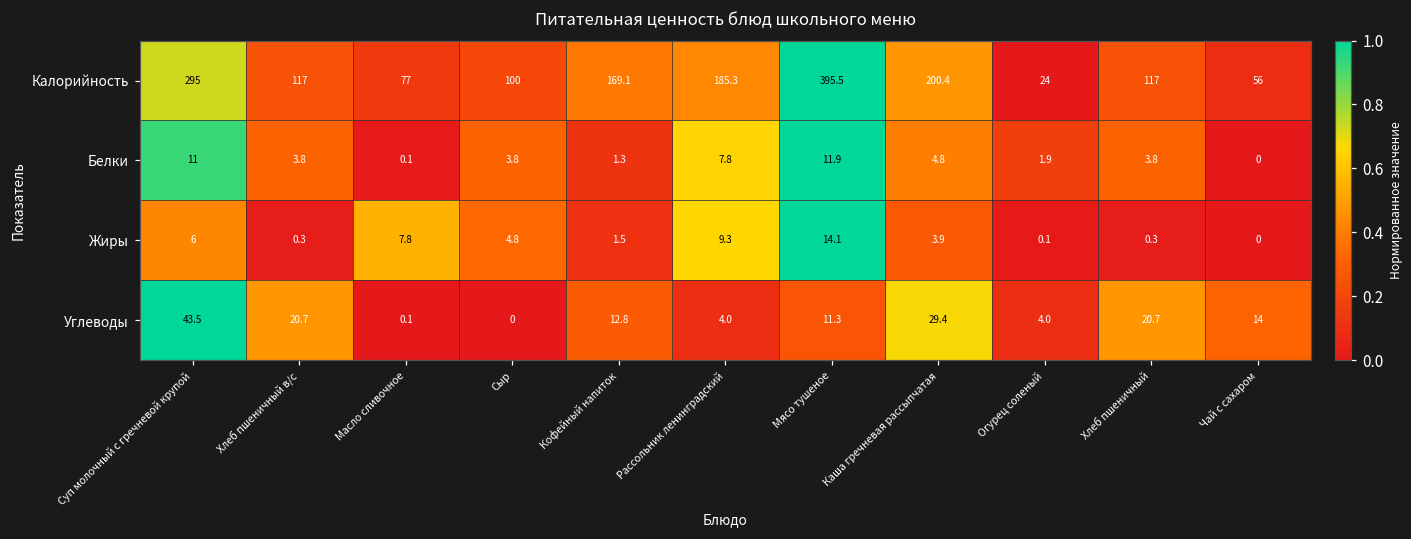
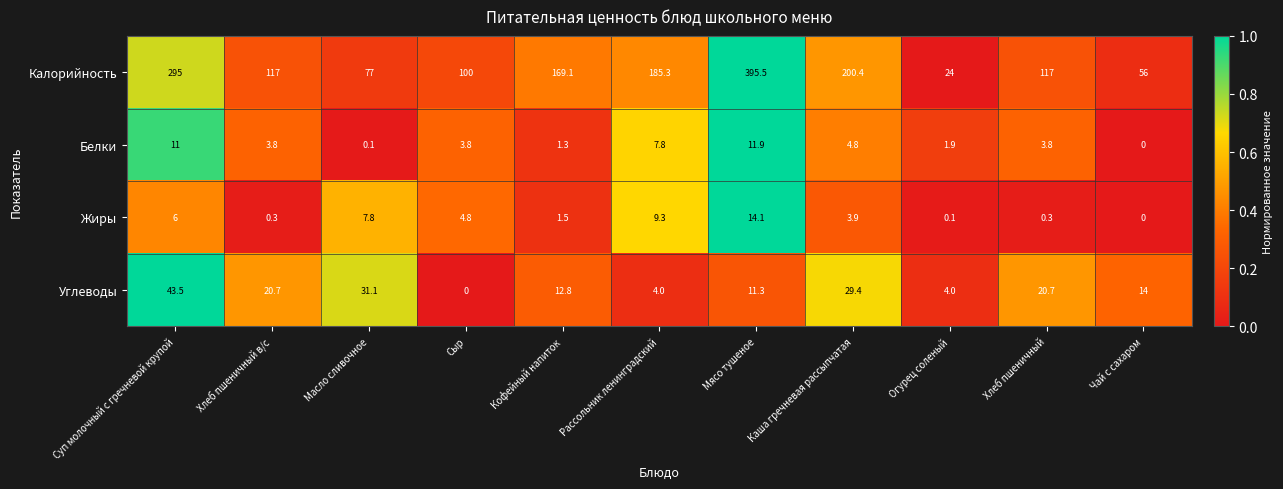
  {
    "Калорийность": {
      "Суп молочный с гречневой крупой": 295,
      "Хлеб пшеничный в/с": 117,
      "Масло сливочное": 77,
      "Сыр": 100,
      "Кофейный напиток": 169.1,
      "Рассольник ленинградский": 185.3,
      "Мясо тушеное": 395.5,
      "Каша гречневая рассыпчатая": 200.4,
      "Огурец соленый": 24,
      "Хлеб пшеничный": 117,
      "Чай с сахаром": 56
    },
    "Белки": {
      "Суп молочный с гречневой крупой": 11,
      "Хлеб пшеничный в/с": 3.8,
      "Масло сливочное": 0.1,
      "Сыр": 3.8,
      "Кофейный напиток": 1.3,
      "Рассольник ленинградский": 7.8,
      "Мясо тушеное": 11.9,
      "Каша гречневая рассыпчатая": 4.8,
      "Огурец соленый": 1.9,
      "Хлеб пшеничный": 3.8,
      "Чай с сахаром": 0
    },
    "Жиры": {
      "Суп молочный с гречневой крупой": 6,
      "Хлеб пшеничный в/с": 0.3,
      "Масло сливочное": 7.8,
      "Сыр": 4.8,
      "Кофейный напиток": 1.5,
      "Рассольник ленинградский": 9.3,
      "Мясо тушеное": 14.1,
      "Каша гречневая рассыпчатая": 3.9,
      "Огурец соленый": 0.1,
      "Хлеб пшеничный": 0.3,
      "Чай с сахаром": 0
    },
    "Углеводы": {
      "Суп молочный с гречневой крупой": 43.5,
      "Хлеб пшеничный в/с": 20.7,
-     "Масло сливочное": 0.1,
+     "Масло сливочное": 31.1,
      "Сыр": 0,
      "Кофейный напиток": 12.8,
      "Рассольник ленинградский": 4.0,
      "Мясо тушеное": 11.3,
      "Каша гречневая рассыпчатая": 29.4,
      "Огурец соленый": 4.0,
      "Хлеб пшеничный": 20.7,
      "Чай с сахаром": 14
    }
  }
